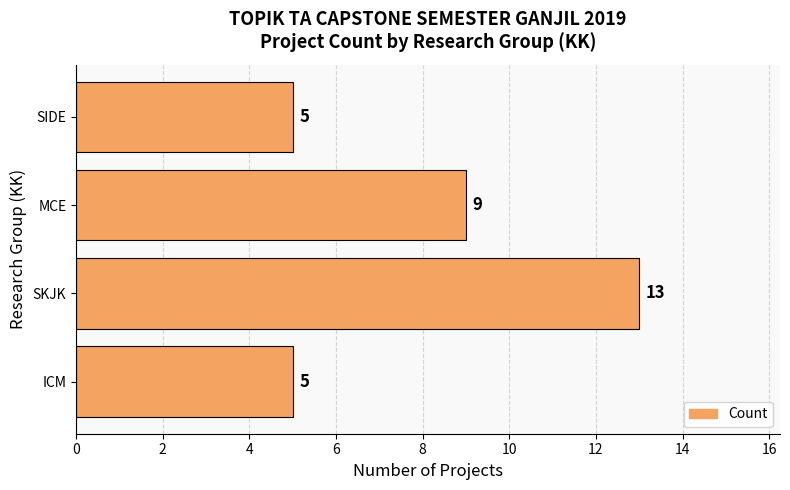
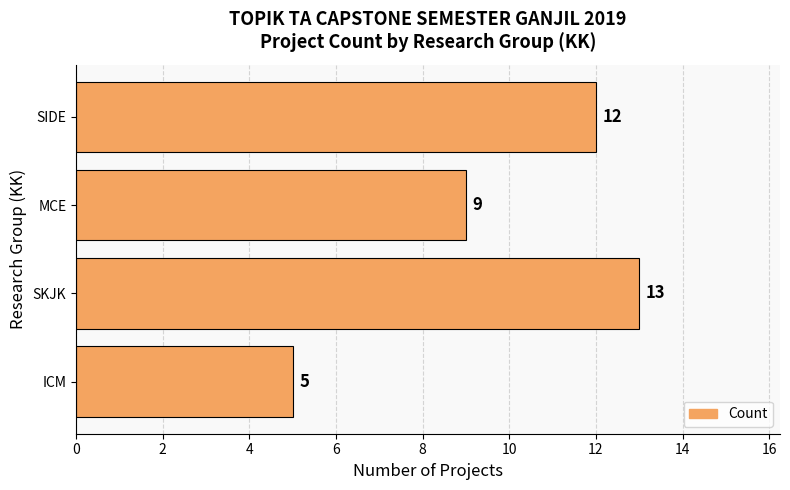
  {
-   "SIDE": 5,
+   "SIDE": 12,
    "MCE": 9,
    "SKJK": 13,
    "ICM": 5
  }
